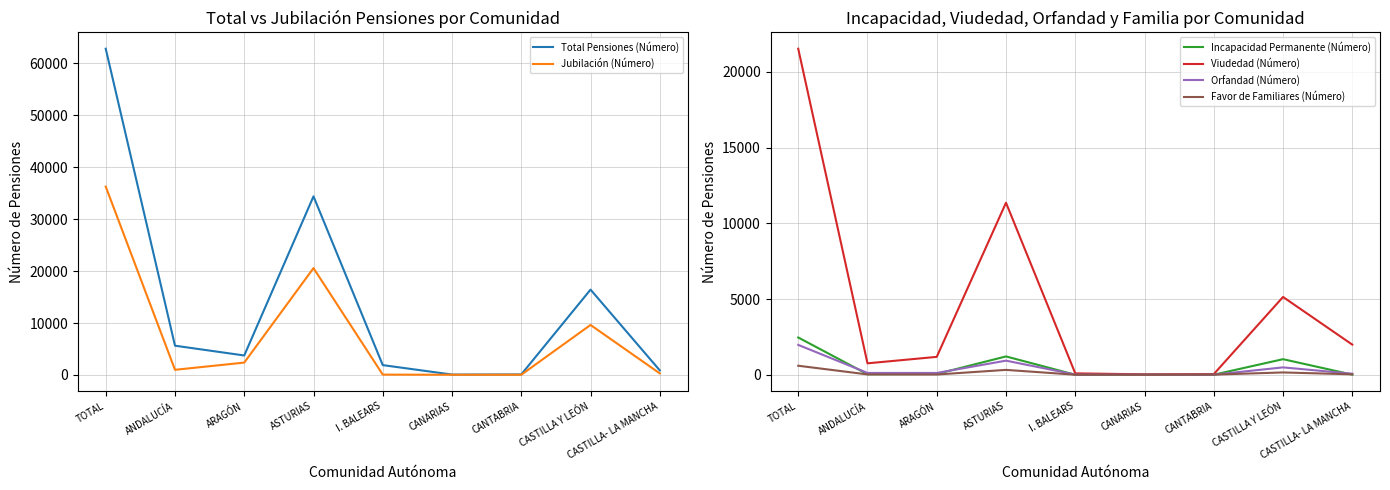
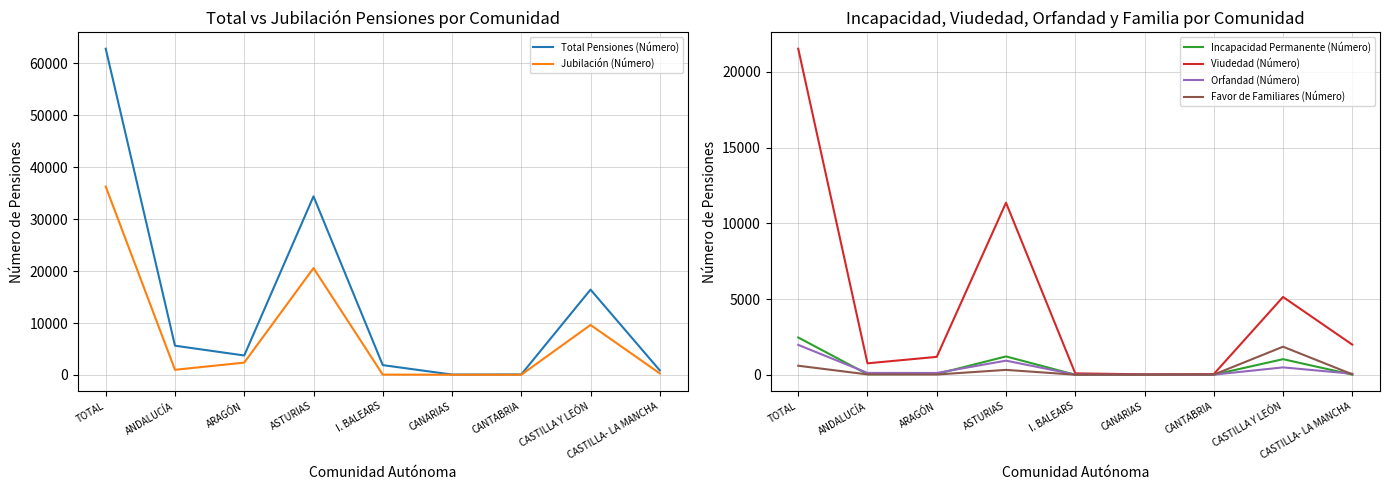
  {
    "Total vs Jubilación Pensiones por Comunidad": {
      "Total Pensiones (Número)": {
        "TOTAL": 63000,
        "ANDALUCÍA": 6000,
        "ARAGÓN": 4000,
        "ASTURIAS": 34000,
        "I. BALEARS": 2000,
        "CASTILLA Y LEÓN": 16000,
        "CASTILLA- LA MANCHA": 1000
      },
      "Jubilación (Número)": {
        "TOTAL": 36000,
        "ANDALUCÍA": 1000,
        "ARAGÓN": 2000,
        "ASTURIAS": 21000,
        "I. BALEARS": 0,
        "CASTILLA Y LEÓN": 10000,
        "CASTILLA- LA MANCHA": 0
      }
    },
    "Incapacidad, Viudedad, Orfandad y Familia por Comunidad": {
      "Incapacidad Permanente (Número)": {
        "TOTAL": 2500,
        "ASTURIAS": 1200,
        "CASTILLA Y LEÓN": 1000
      },
      "Viudedad (Número)": {
        "TOTAL": 21500,
        "ANDALUCÍA": 800,
        "ARAGÓN": 1200,
        "ASTURIAS": 11400,
        "CASTILLA Y LEÓN": 5100,
        "CASTILLA- LA MANCHA": 2000
      },
      "Orfandad (Número)": {
        "TOTAL": 2000,
        "ASTURIAS": 900,
        "CASTILLA Y LEÓN": 500
      },
      "Favor de Familiares (Número)": {
        "TOTAL": 600,
        "ASTURIAS": 300,
-       "CASTILLA Y LEÓN": 200
+       "CASTILLA Y LEÓN": 1900
      }
    }
  }
